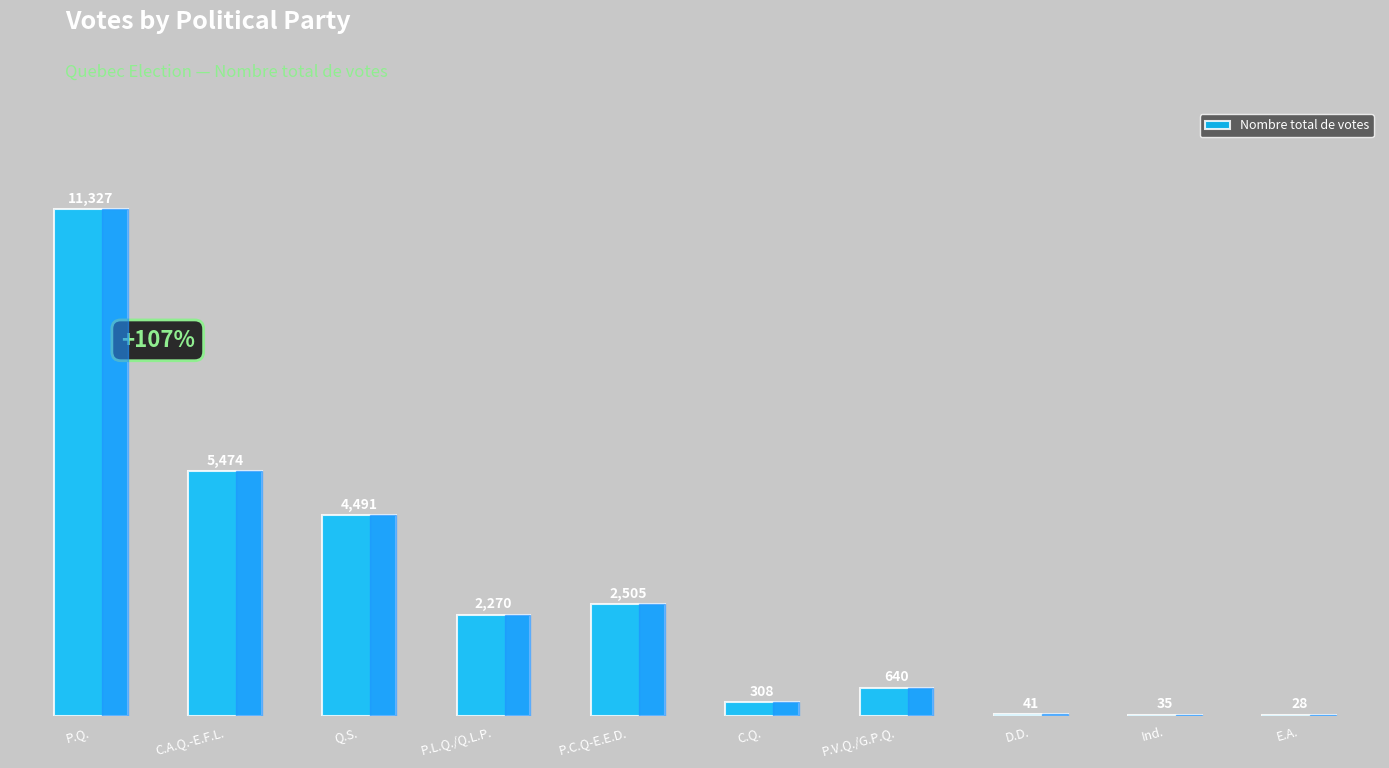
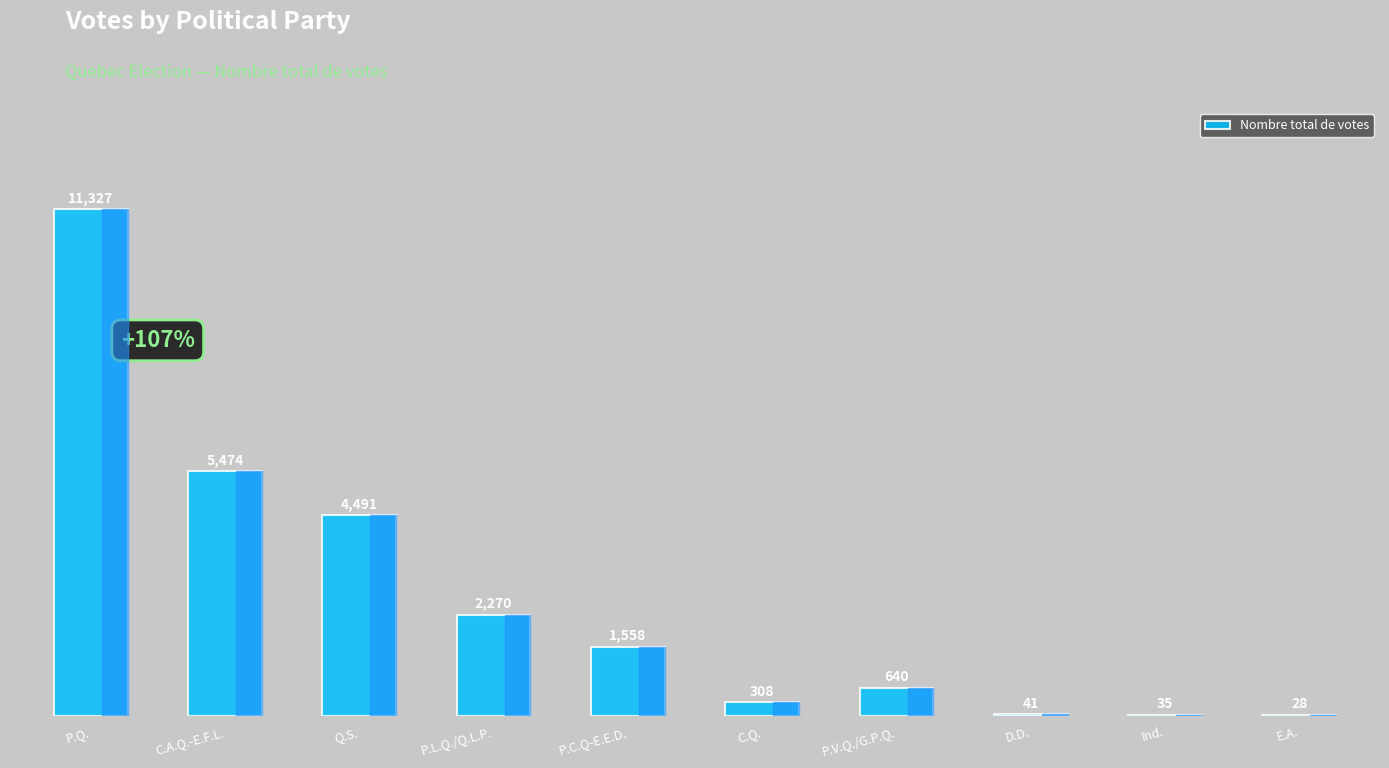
  {
-   "P.C.Q-E.E.D.": "2,505"
+   "P.C.Q-E.E.D.": "1,558"
  }
